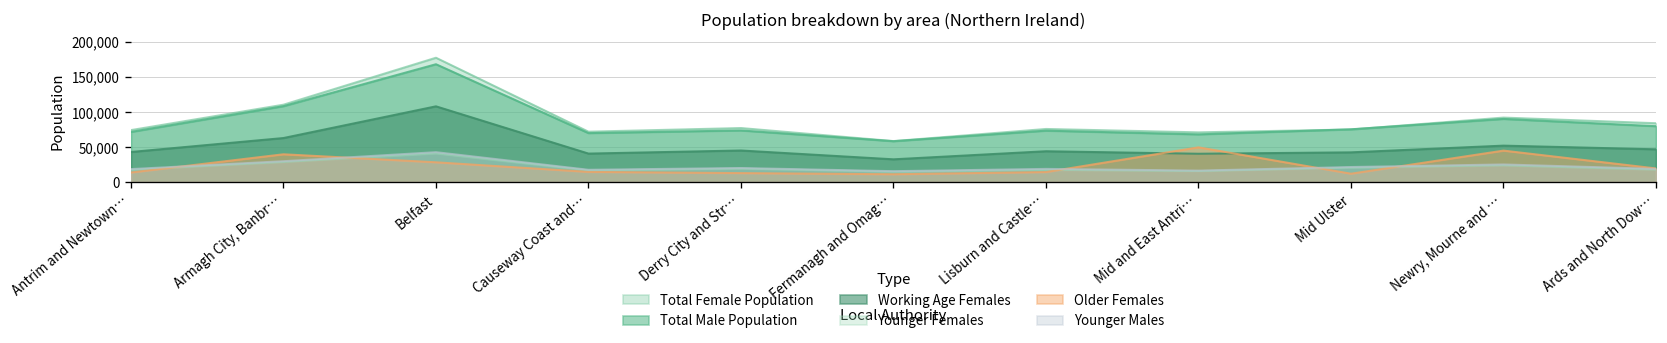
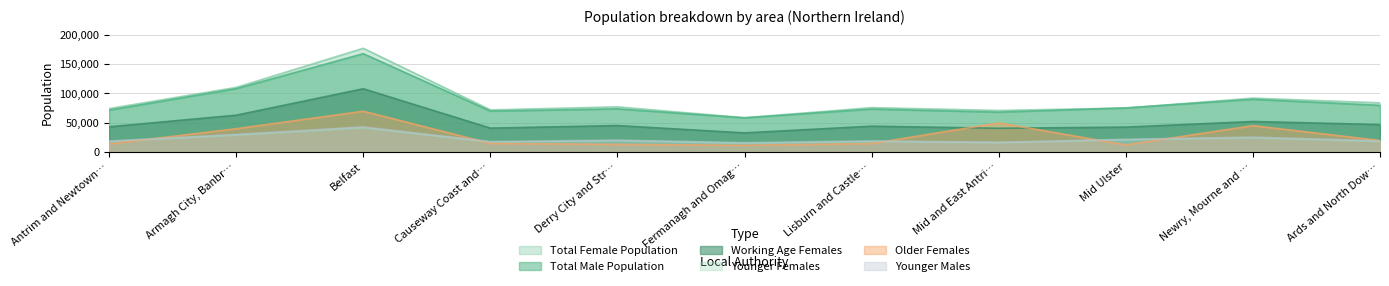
  {
    "Older Females": {
      "Armagh City, Banbr…": "40,000",
-     "Belfast": "30,000",
+     "Belfast": "70,000",
      "Derry City and Str…": "10,000",
      "Mid and East Antri…": "50,000",
      "Mid Ulster": "10,000",
      "Newry, Mourne and …": "40,000"
    }
  }
